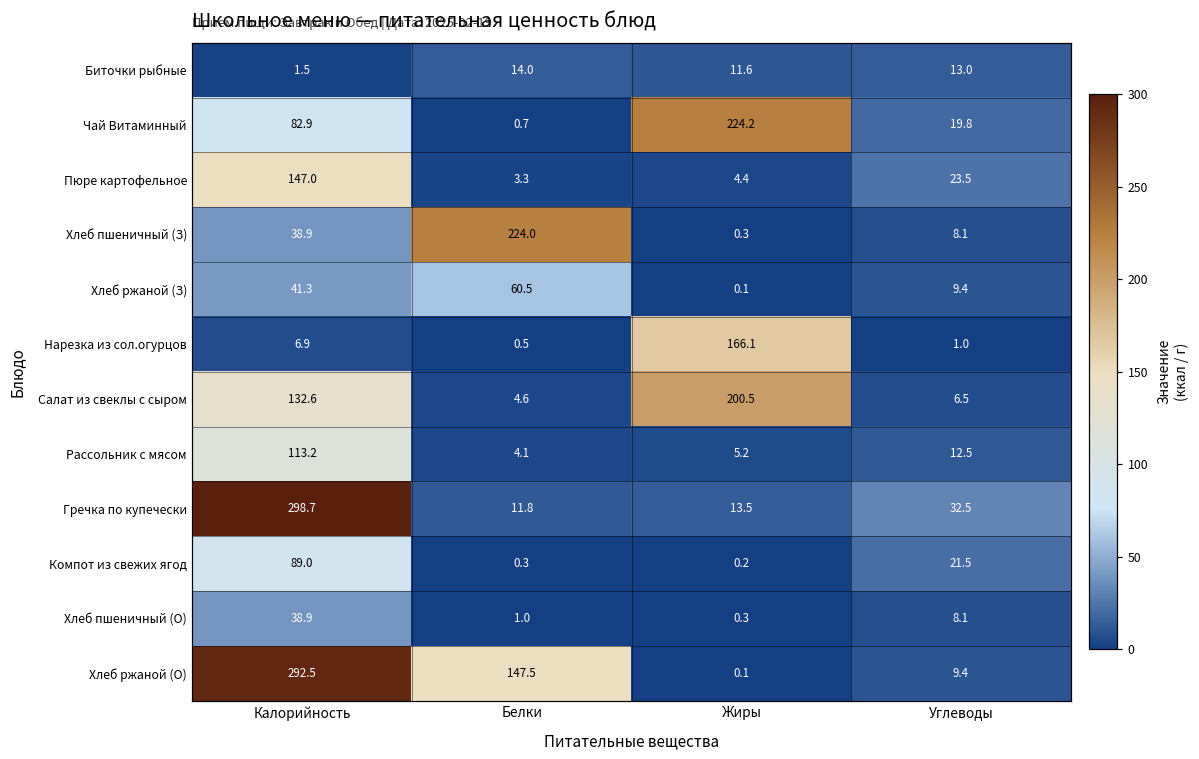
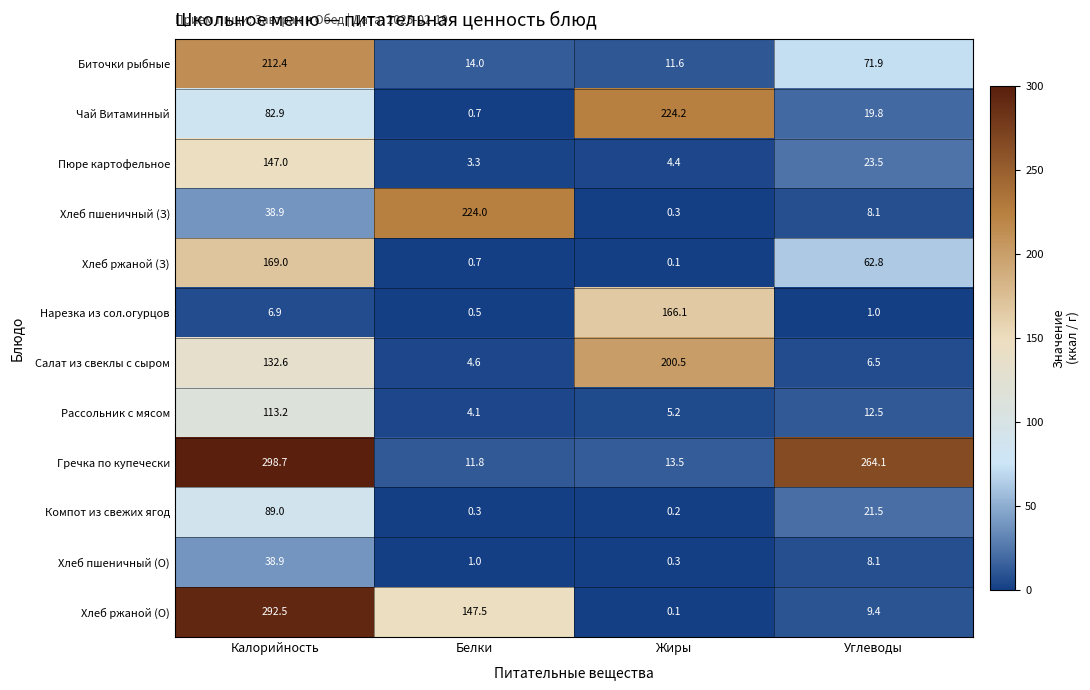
  {
    "Биточки рыбные": {
-     "Калорийность": 1.5,
+     "Калорийность": 212.4,
      "Белки": 14.0,
      "Жиры": 11.6,
-     "Углеводы": 13.0
+     "Углеводы": 71.9
    },
    "Чай Витаминный": {
      "Калорийность": 82.9,
      "Белки": 0.7,
      "Жиры": 224.2,
      "Углеводы": 19.8
    },
    "Пюре картофельное": {
      "Калорийность": 147.0,
      "Белки": 3.3,
      "Жиры": 4.4,
      "Углеводы": 23.5
    },
    "Хлеб пшеничный (З)": {
      "Калорийность": 38.9,
      "Белки": 224.0,
      "Жиры": 0.3,
      "Углеводы": 8.1
    },
    "Хлеб ржаной (З)": {
-     "Калорийность": 41.3,
-     "Белки": 60.5,
+     "Калорийность": 169.0,
+     "Белки": 0.7,
      "Жиры": 0.1,
-     "Углеводы": 9.4
+     "Углеводы": 62.8
    },
    "Нарезка из сол.огурцов": {
      "Калорийность": 6.9,
      "Белки": 0.5,
      "Жиры": 166.1,
      "Углеводы": 1.0
    },
    "Салат из свеклы с сыром": {
      "Калорийность": 132.6,
      "Белки": 4.6,
      "Жиры": 200.5,
      "Углеводы": 6.5
    },
    "Рассольник с мясом": {
      "Калорийность": 113.2,
      "Белки": 4.1,
      "Жиры": 5.2,
      "Углеводы": 12.5
    },
    "Гречка по купечески": {
      "Калорийность": 298.7,
      "Белки": 11.8,
      "Жиры": 13.5,
-     "Углеводы": 32.5
+     "Углеводы": 264.1
    },
    "Компот из свежих ягод": {
      "Калорийность": 89.0,
      "Белки": 0.3,
      "Жиры": 0.2,
      "Углеводы": 21.5
    },
    "Хлеб пшеничный (О)": {
      "Калорийность": 38.9,
      "Белки": 1.0,
      "Жиры": 0.3,
      "Углеводы": 8.1
    },
    "Хлеб ржаной (О)": {
      "Калорийность": 292.5,
      "Белки": 147.5,
      "Жиры": 0.1,
      "Углеводы": 9.4
    }
  }
